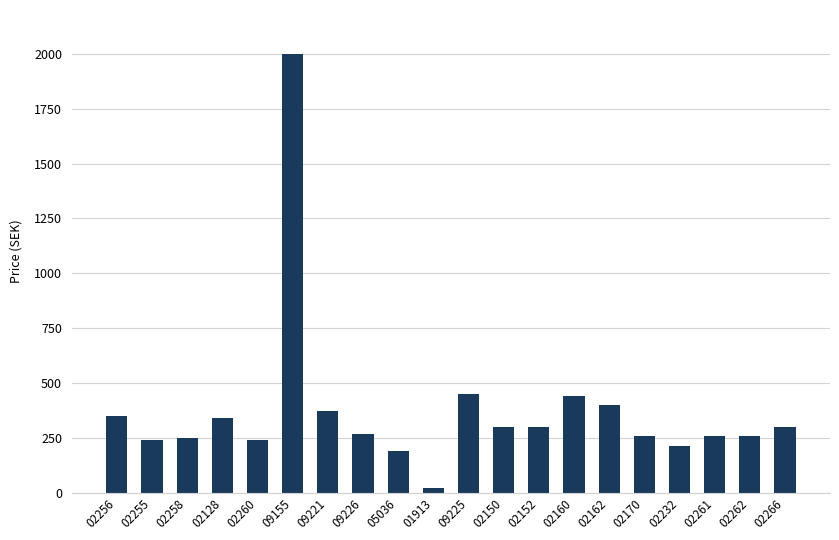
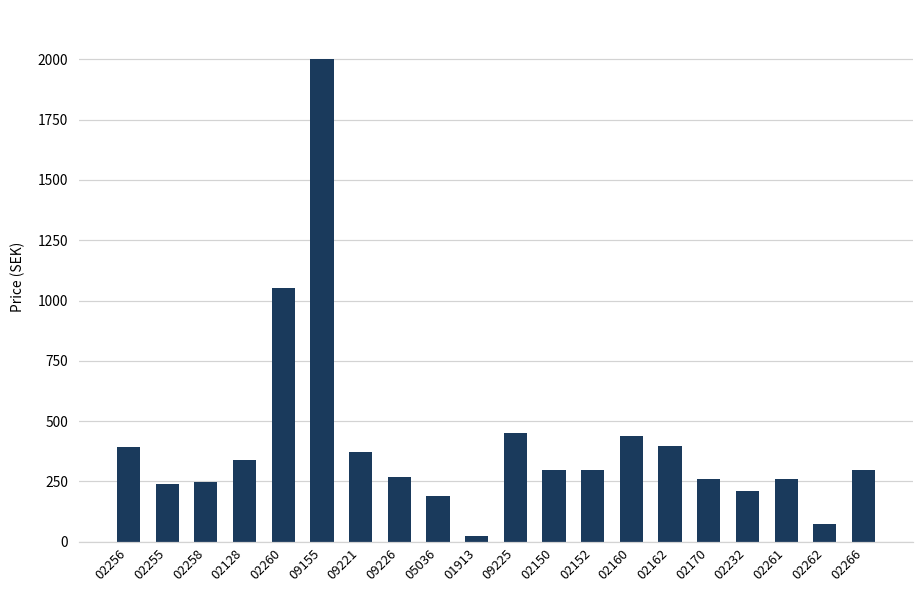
  {
-   "02256": 350,
+   "02256": 390,
    "02255": 240,
    "02258": 250,
    "02128": 340,
-   "02260": 240,
+   "02260": 1050,
    "09155": 2000,
    "09221": 370,
    "09226": 270,
    "05036": 190,
    "01913": 20,
    "09225": 450,
    "02150": 300,
    "02152": 300,
    "02160": 440,
    "02162": 400,
    "02170": 260,
    "02232": 210,
    "02261": 260,
-   "02262": 260,
+   "02262": 70,
    "02266": 300
  }
